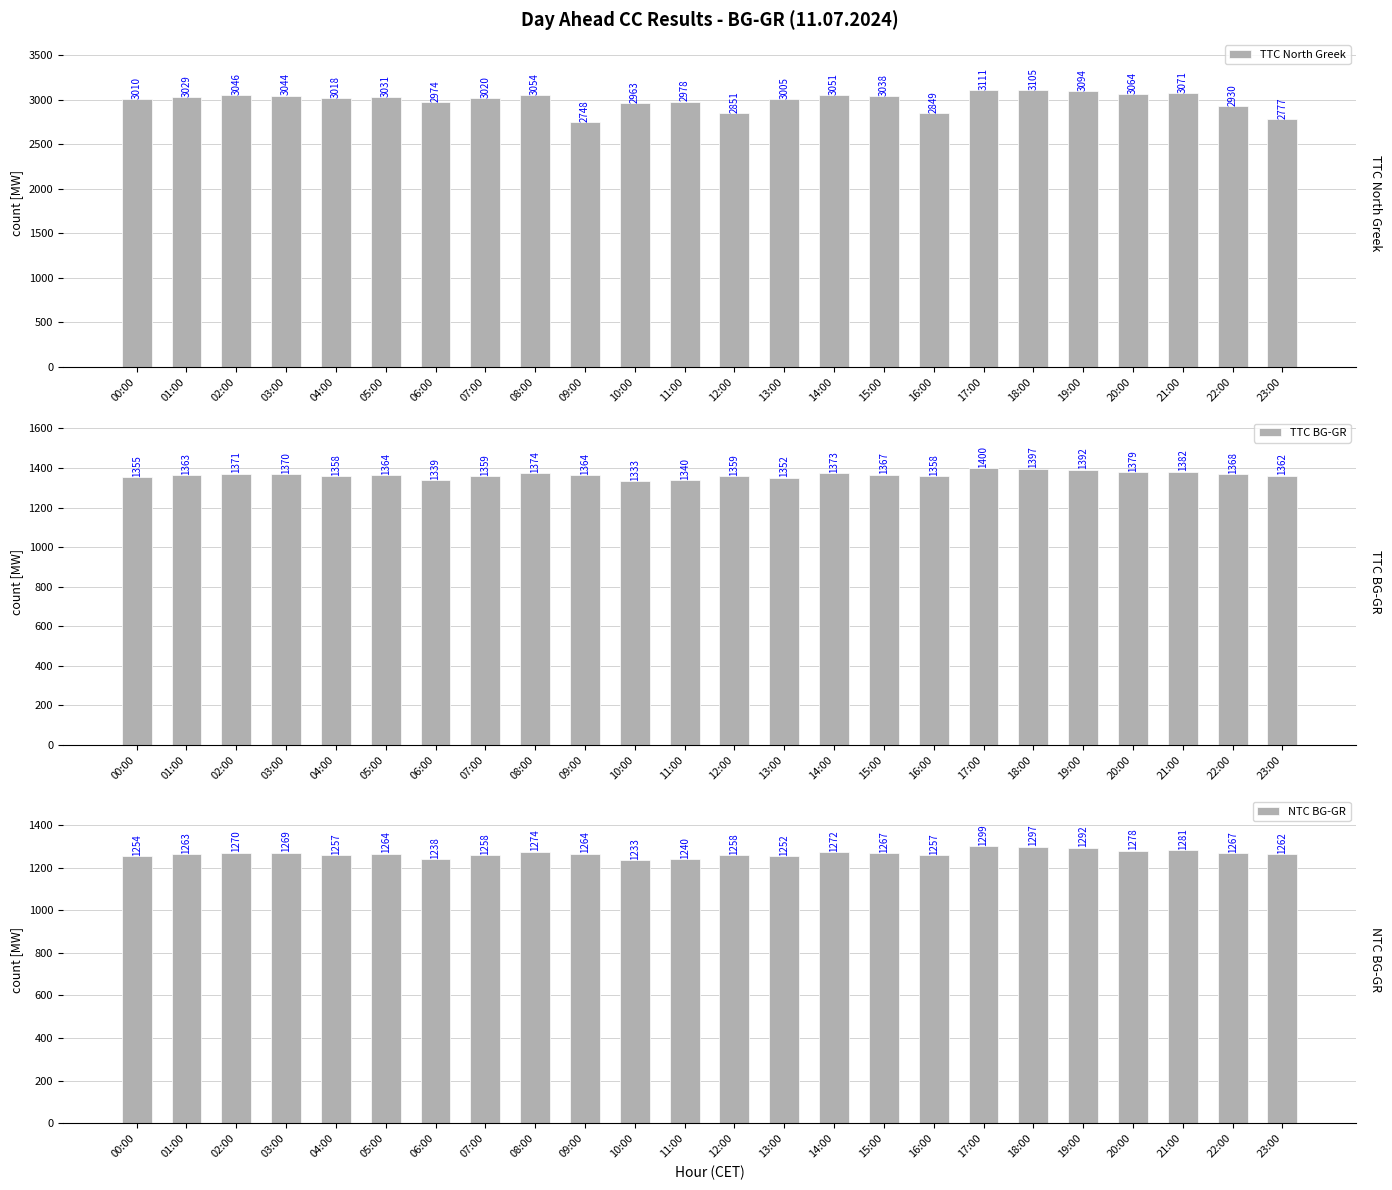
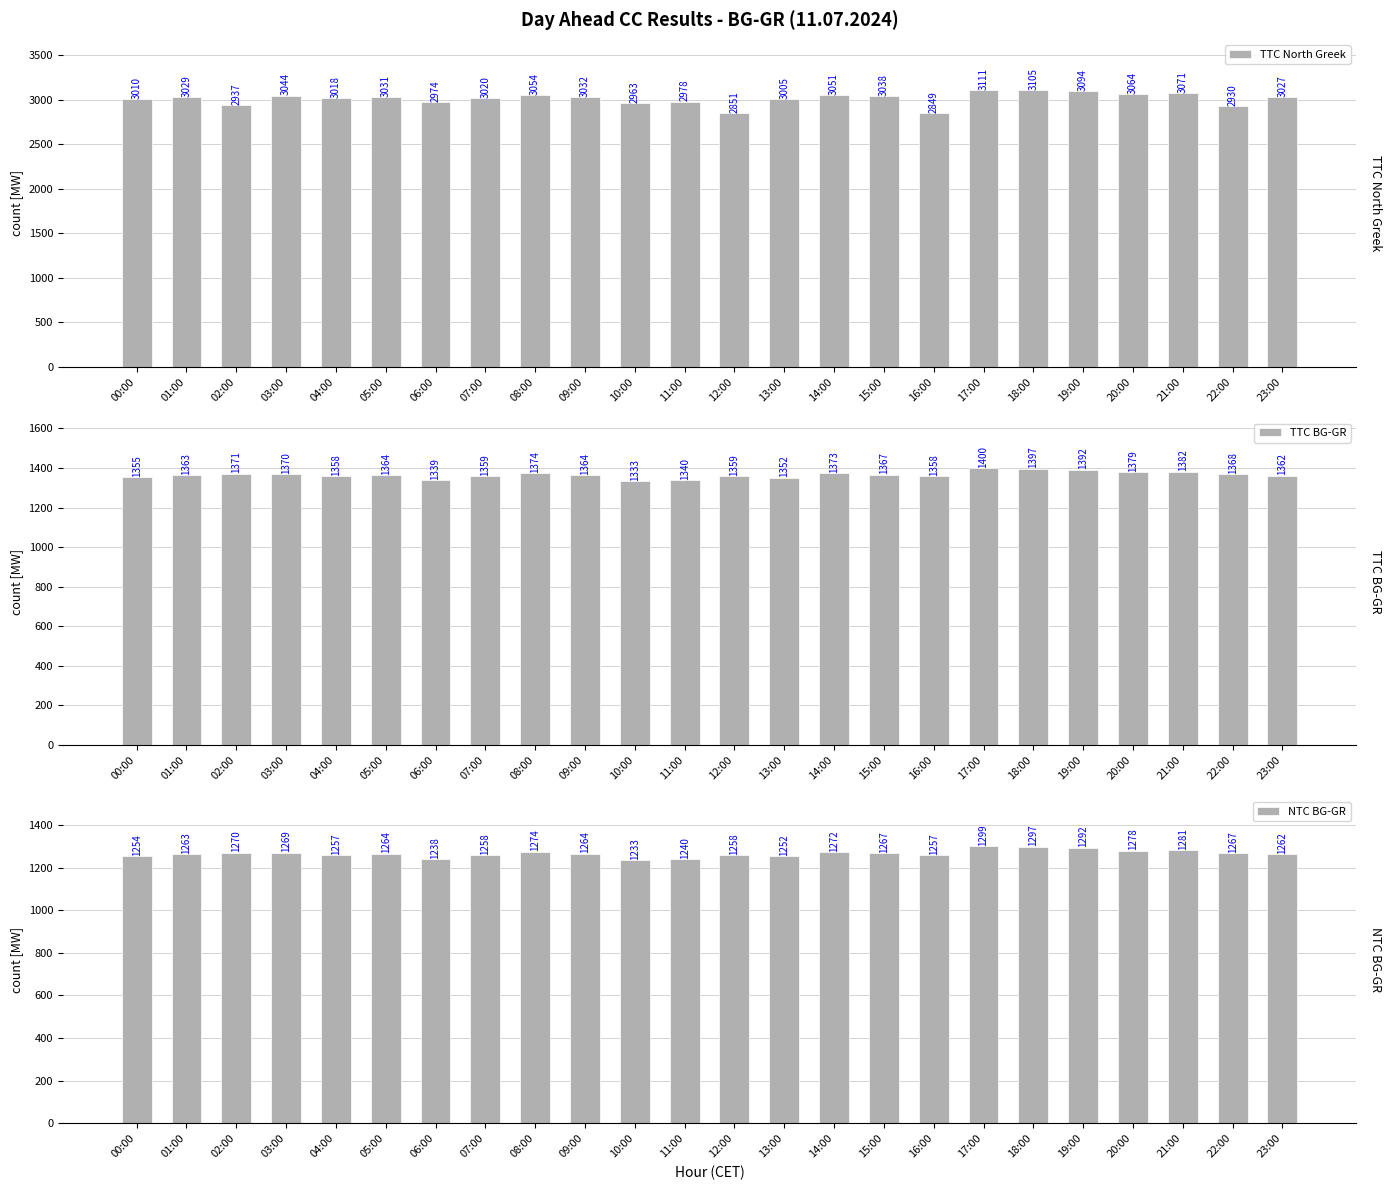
  {
    "Day Ahead CC Results - BG-GR (11.07.2024)": {
      "00:00": 3010,
      "01:00": 3029,
-     "02:00": 3046,
+     "02:00": 2937,
      "03:00": 3044,
      "04:00": 3018,
      "05:00": 3031,
      "06:00": 2974,
      "07:00": 3020,
      "08:00": 3054,
-     "09:00": 2748,
+     "09:00": 3032,
      "10:00": 2963,
      "11:00": 2978,
      "12:00": 2851,
      "13:00": 3005,
      "14:00": 3051,
      "15:00": 3038,
      "16:00": 2849,
      "17:00": 3111,
      "18:00": 3105,
      "19:00": 3094,
      "20:00": 3064,
      "21:00": 3071,
      "22:00": 2930,
-     "23:00": 2777
+     "23:00": 3027
    }
  }
